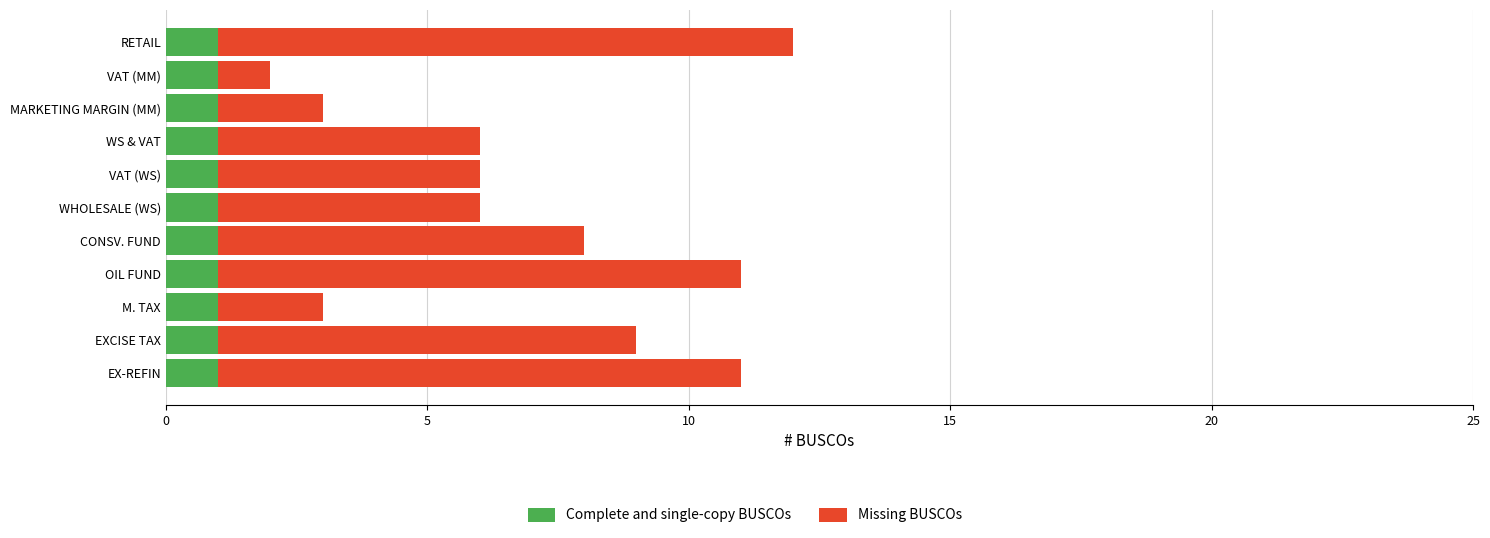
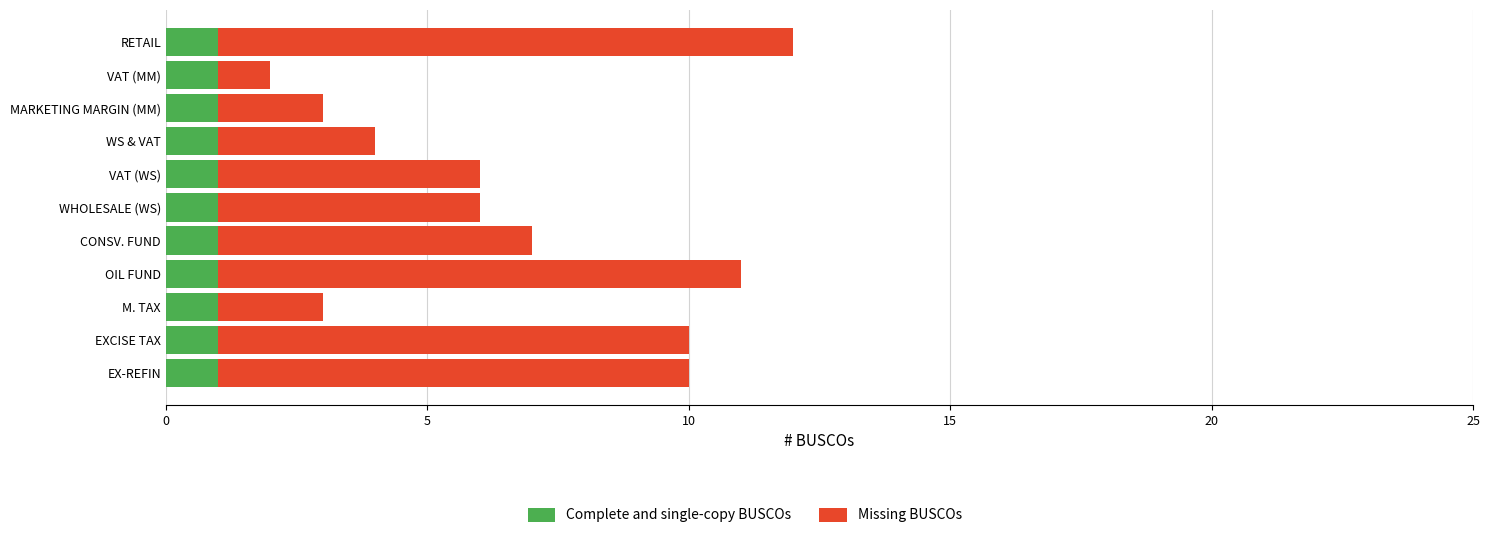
  {
    "Complete and single-copy BUSCOs": {
      "RETAIL": 1,
      "VAT (MM)": 1,
      "MARKETING MARGIN (MM)": 1,
      "WS & VAT": 1,
      "VAT (WS)": 1,
      "WHOLESALE (WS)": 1,
      "CONSV. FUND": 1,
      "OIL FUND": 1,
      "M. TAX": 1,
      "EXCISE TAX": 1,
      "EX-REFIN": 1
    },
    "Missing BUSCOs": {
      "RETAIL": 11,
      "VAT (MM)": 1,
      "MARKETING MARGIN (MM)": 2,
-     "WS & VAT": 5,
+     "WS & VAT": 3,
      "VAT (WS)": 5,
      "WHOLESALE (WS)": 5,
-     "CONSV. FUND": 7,
+     "CONSV. FUND": 6,
      "OIL FUND": 10,
      "M. TAX": 2,
-     "EXCISE TAX": 8,
-     "EX-REFIN": 10
+     "EXCISE TAX": 9,
+     "EX-REFIN": 9
    }
  }
